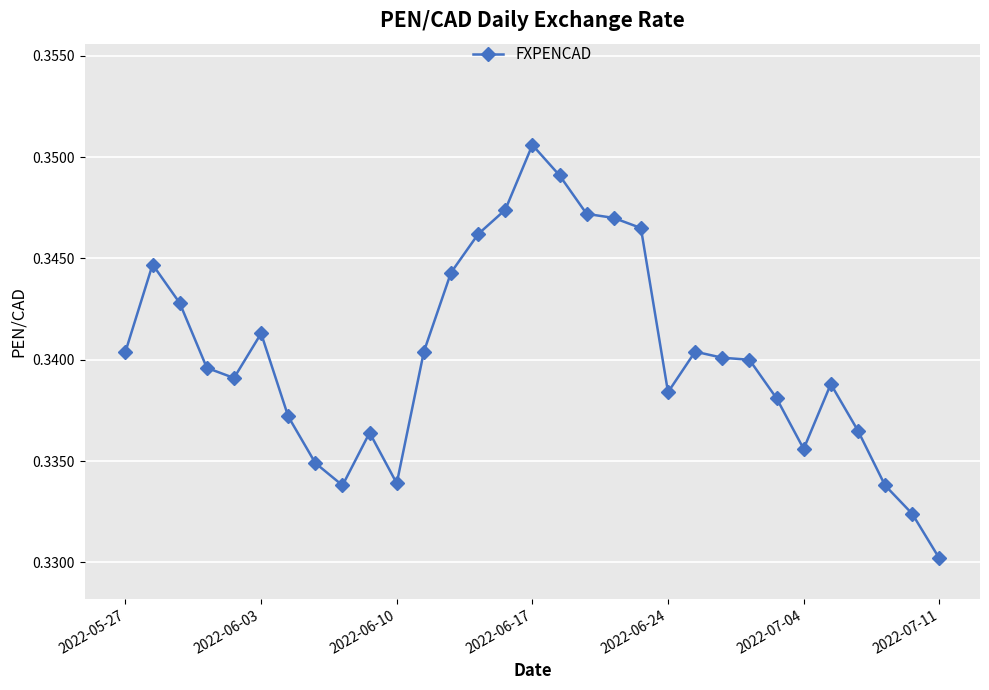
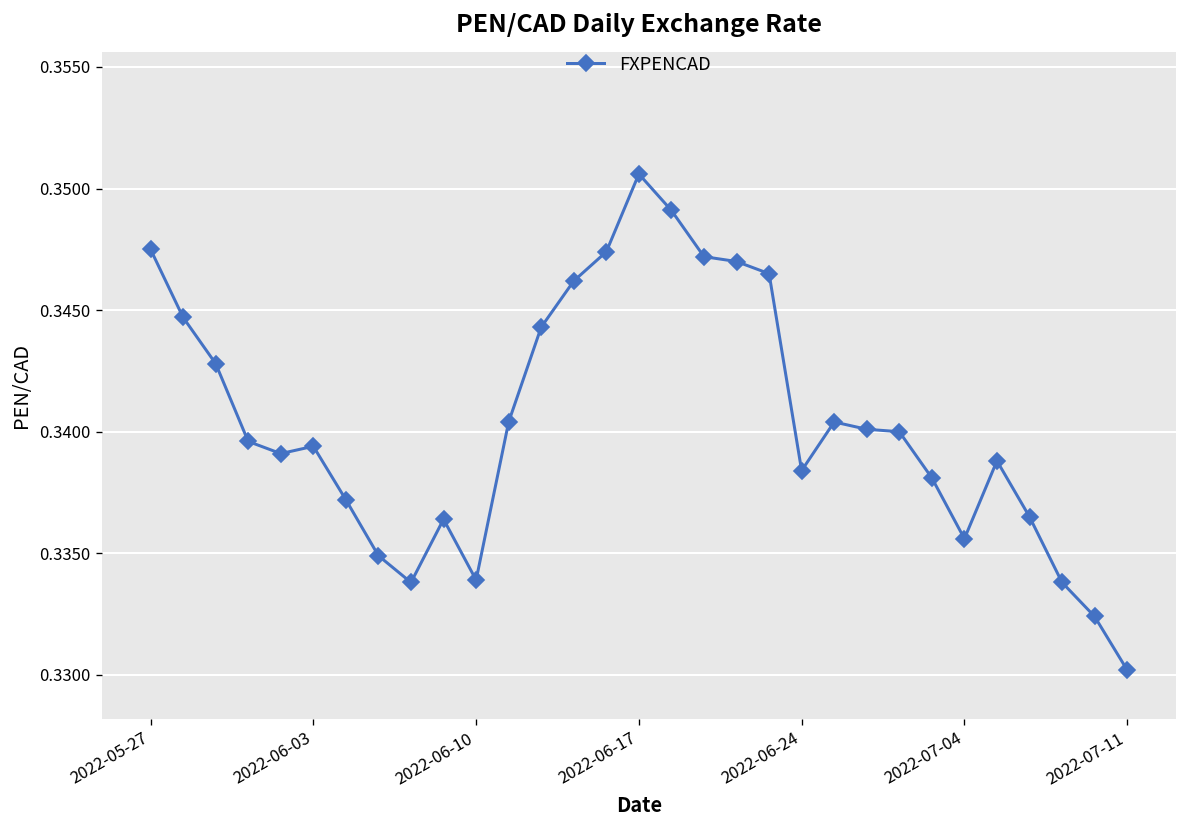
  {
-   "2022-05-27": 0.3404,
-   "2022-06-03": 0.3413,
+   "2022-05-27": 0.3475,
+   "2022-06-03": 0.3394,
    "2022-06-10": 0.3339,
    "2022-06-17": 0.3506,
    "2022-06-24": 0.3384,
    "2022-07-04": 0.3356,
    "2022-07-11": 0.3302
  }
